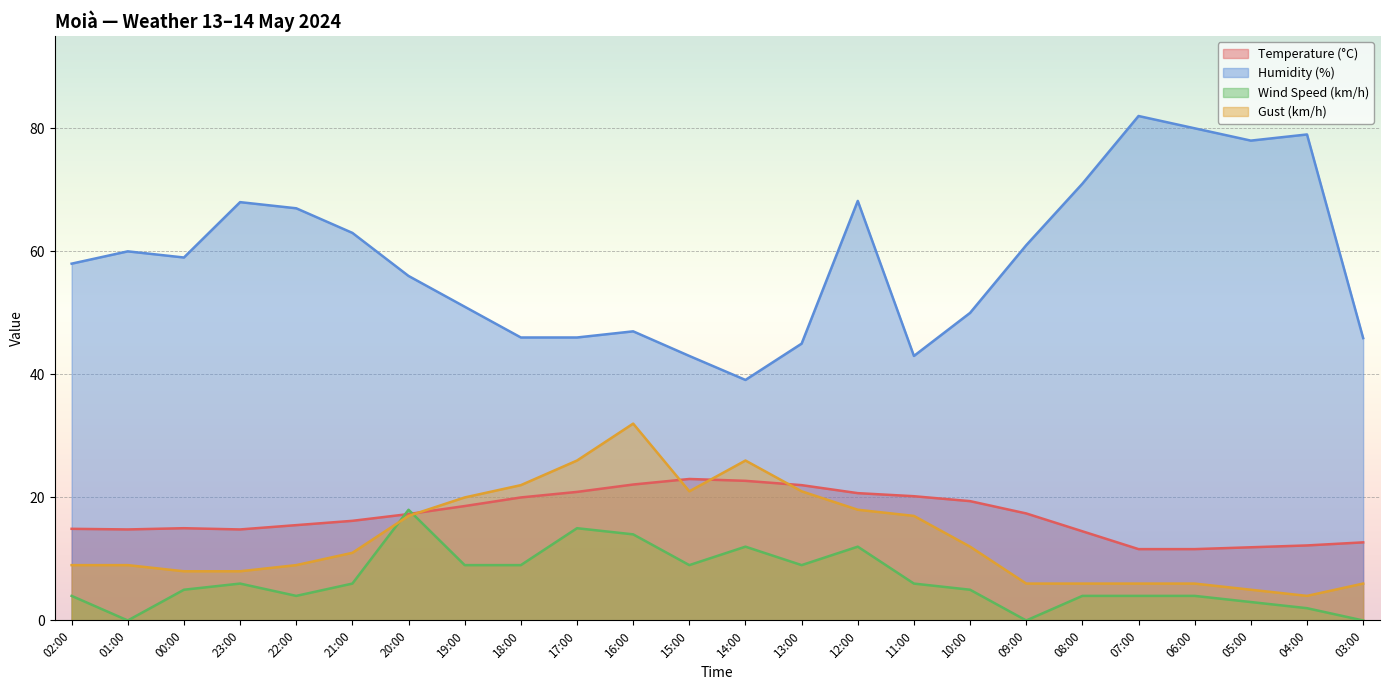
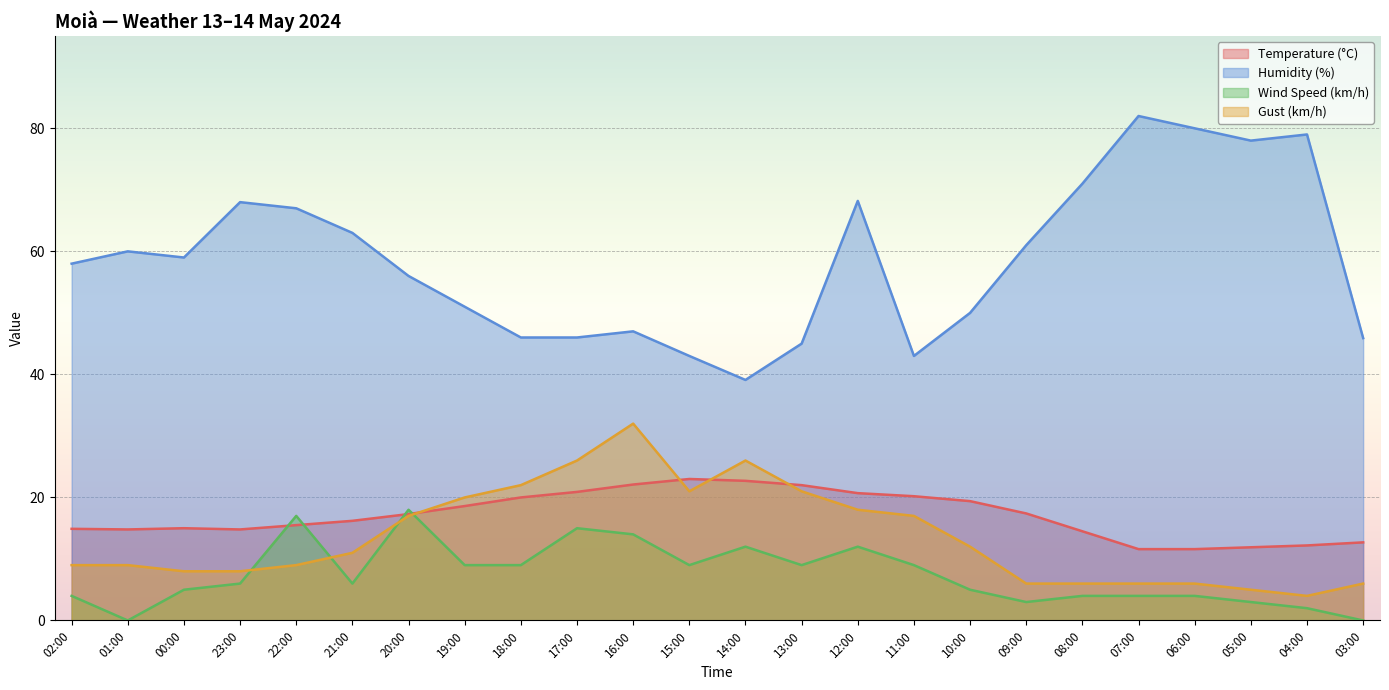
  {
    "Humidity (%)": {
      "02:00": 58,
      "01:00": 60,
      "00:00": 59,
      "23:00": 68,
      "22:00": 67,
      "21:00": 63,
      "20:00": 56,
      "19:00": 51,
      "18:00": 46,
      "17:00": 46,
      "16:00": 47,
      "15:00": 43,
      "14:00": 39,
      "13:00": 45,
      "12:00": 68,
      "11:00": 43,
      "10:00": 50,
      "09:00": 61,
      "08:00": 71,
      "07:00": 82,
      "06:00": 80,
      "05:00": 78,
      "04:00": 79,
      "03:00": 46
    },
    "Wind Speed (km/h)": {
      "02:00": 4,
      "01:00": 0,
      "00:00": 5,
      "23:00": 6,
-     "22:00": 4,
+     "22:00": 17,
      "21:00": 6,
      "20:00": 18,
      "19:00": 9,
      "18:00": 9,
      "17:00": 15,
      "16:00": 14,
      "15:00": 9,
      "14:00": 12,
      "13:00": 9,
      "12:00": 12,
-     "11:00": 6,
+     "11:00": 9,
      "10:00": 5,
-     "09:00": 0,
+     "09:00": 3,
      "08:00": 4,
      "07:00": 4,
      "06:00": 4,
      "05:00": 3,
      "04:00": 2,
      "03:00": 0
    }
  }
